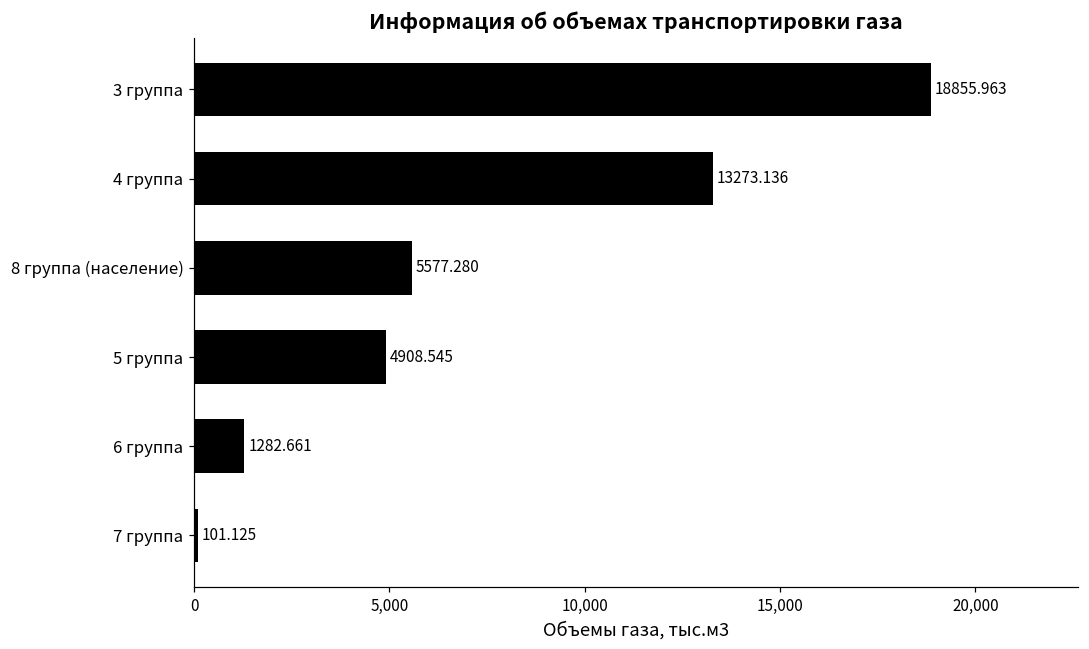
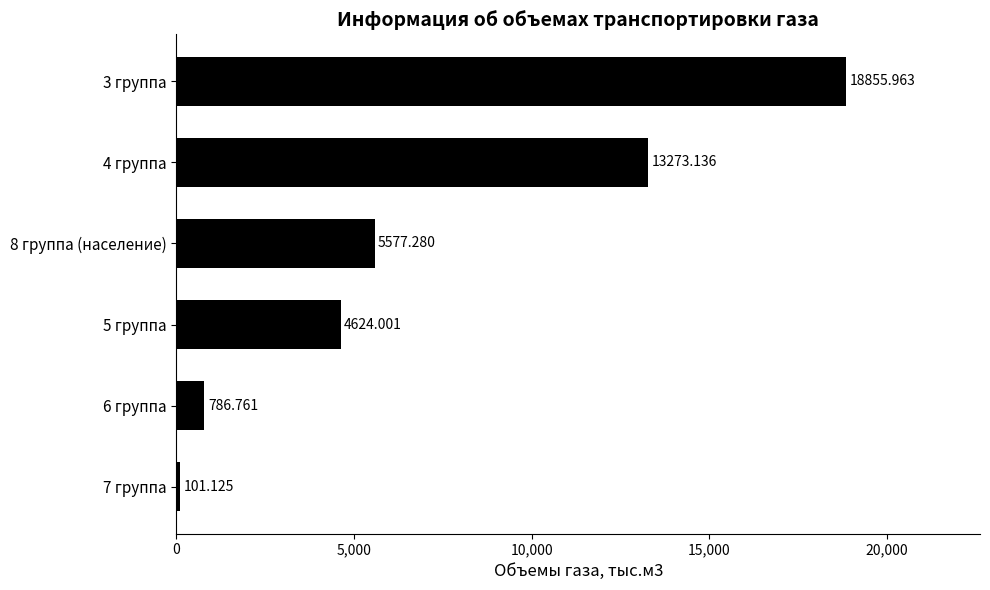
  {
    "3 группа": 18855.963,
    "4 группа": 13273.136,
    "8 группа (население)": 5577.280,
-   "5 группа": 4908.545,
-   "6 группа": 1282.661,
+   "5 группа": 4624.001,
+   "6 группа": 786.761,
    "7 группа": 101.125
  }
